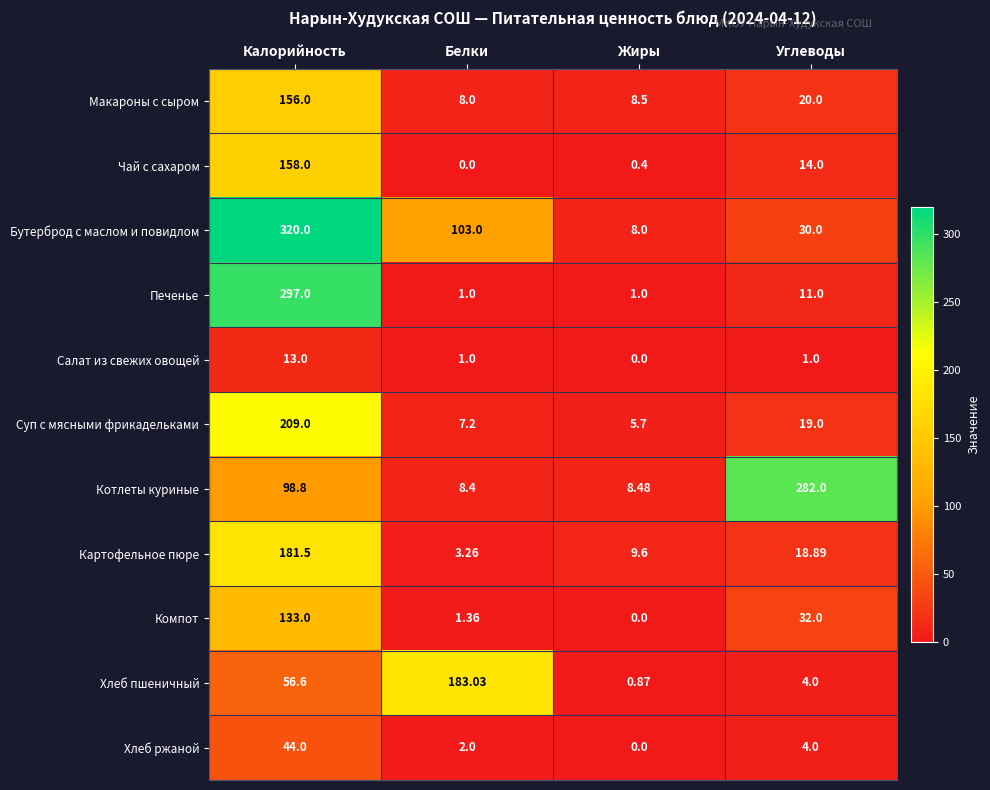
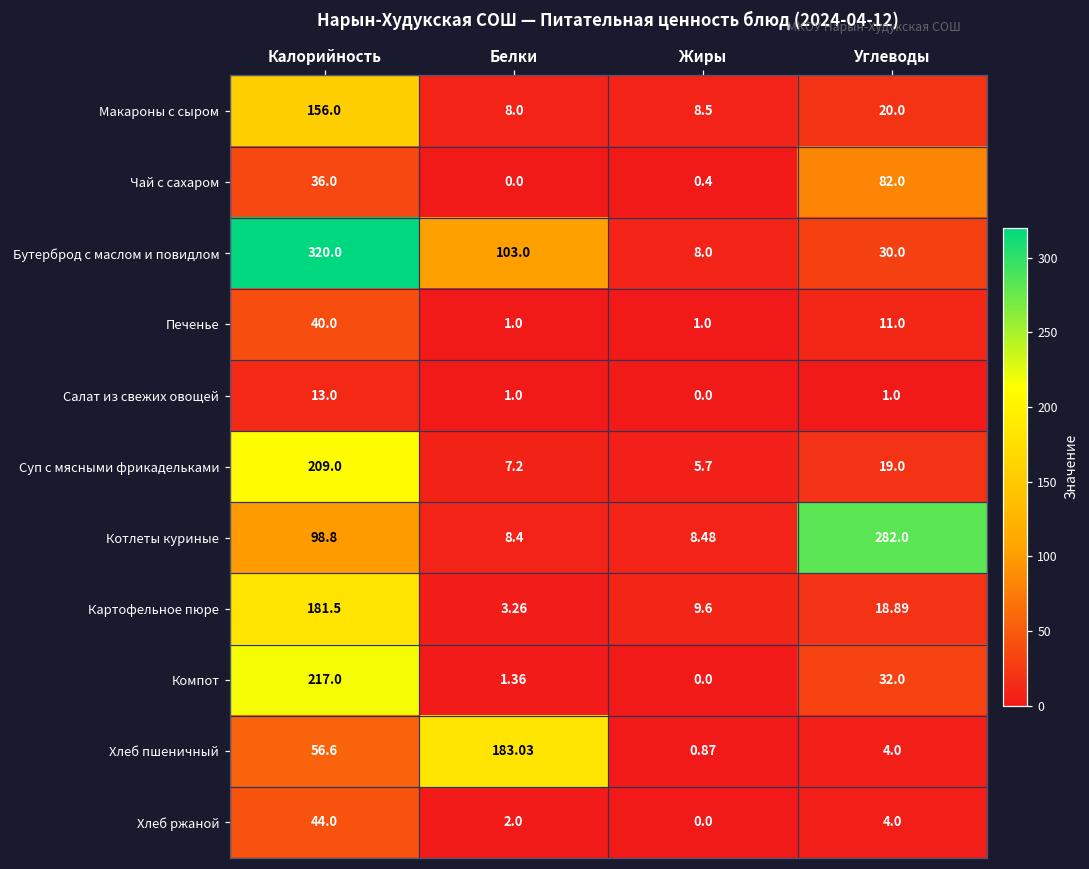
  {
    "Макароны с сыром": {
      "Калорийность": 156.0,
      "Белки": 8.0,
      "Жиры": 8.5,
      "Углеводы": 20.0
    },
    "Чай с сахаром": {
-     "Калорийность": 158.0,
+     "Калорийность": 36.0,
      "Белки": 0.0,
      "Жиры": 0.4,
-     "Углеводы": 14.0
+     "Углеводы": 82.0
    },
    "Бутерброд с маслом и повидлом": {
      "Калорийность": 320.0,
      "Белки": 103.0,
      "Жиры": 8.0,
      "Углеводы": 30.0
    },
    "Печенье": {
-     "Калорийность": 297.0,
+     "Калорийность": 40.0,
      "Белки": 1.0,
      "Жиры": 1.0,
      "Углеводы": 11.0
    },
    "Салат из свежих овощей": {
      "Калорийность": 13.0,
      "Белки": 1.0,
      "Жиры": 0.0,
      "Углеводы": 1.0
    },
    "Суп с мясными фрикадельками": {
      "Калорийность": 209.0,
      "Белки": 7.2,
      "Жиры": 5.7,
      "Углеводы": 19.0
    },
    "Котлеты куриные": {
      "Калорийность": 98.8,
      "Белки": 8.4,
      "Жиры": 8.48,
      "Углеводы": 282.0
    },
    "Картофельное пюре": {
      "Калорийность": 181.5,
      "Белки": 3.26,
      "Жиры": 9.6,
      "Углеводы": 18.89
    },
    "Компот": {
-     "Калорийность": 133.0,
+     "Калорийность": 217.0,
      "Белки": 1.36,
      "Жиры": 0.0,
      "Углеводы": 32.0
    },
    "Хлеб пшеничный": {
      "Калорийность": 56.6,
      "Белки": 183.03,
      "Жиры": 0.87,
      "Углеводы": 4.0
    },
    "Хлеб ржаной": {
      "Калорийность": 44.0,
      "Белки": 2.0,
      "Жиры": 0.0,
      "Углеводы": 4.0
    }
  }
